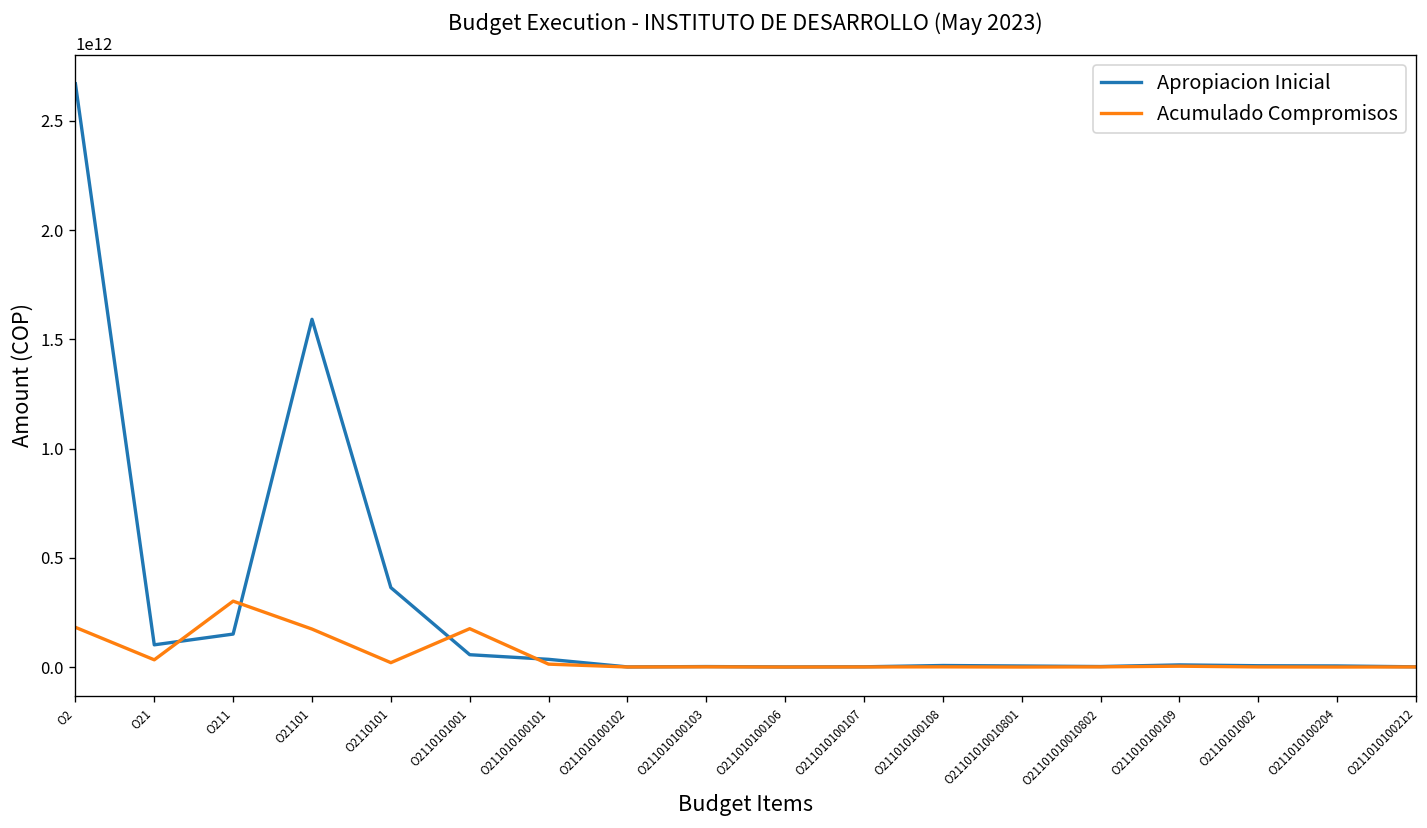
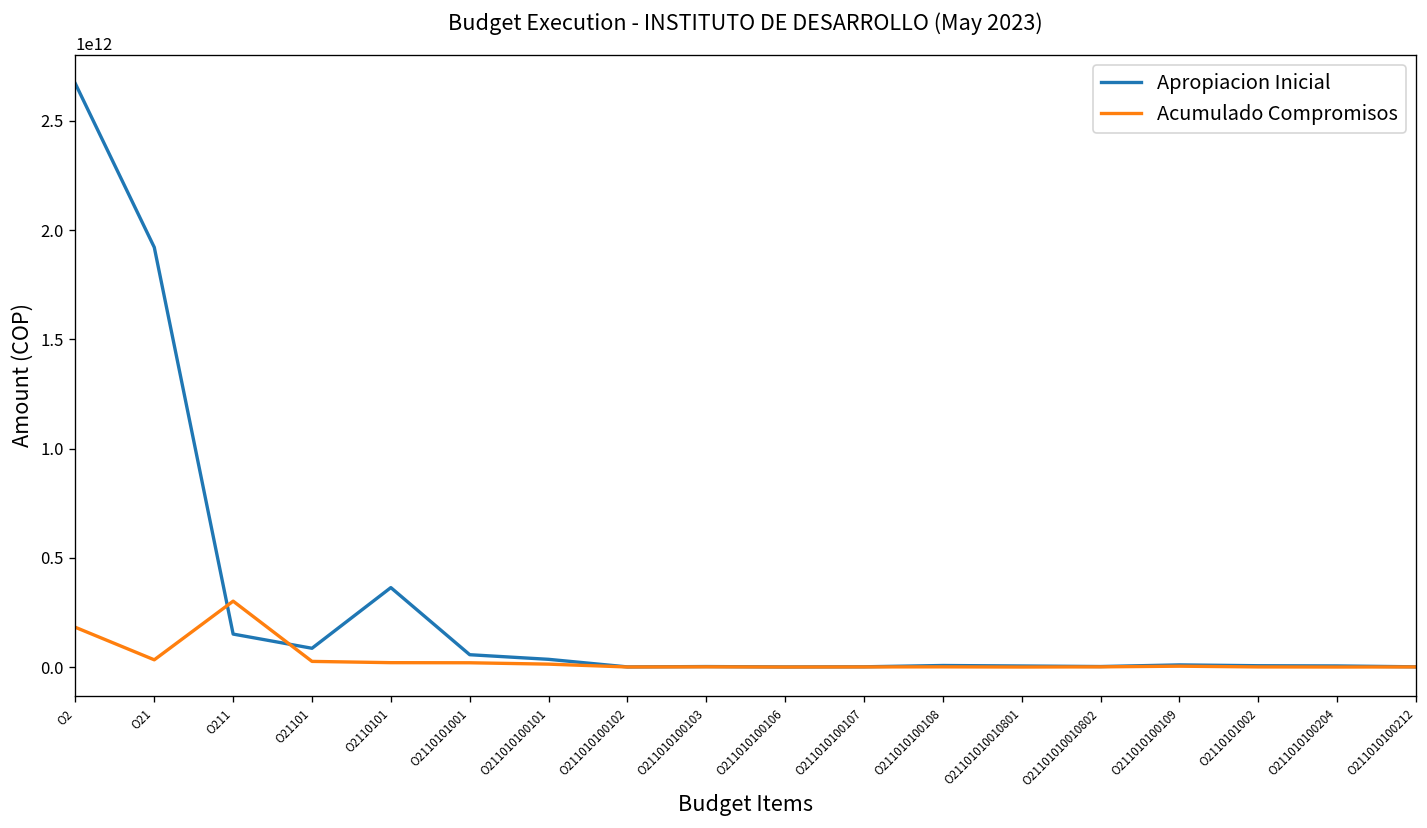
  {
    "Apropiacion Inicial": {
      "O2": 2670000000000,
-     "O21": 100000000000,
+     "O21": 1920000000000,
      "O211": 150000000000,
-     "O21101": 1590000000000,
+     "O21101": 90000000000,
      "O2110101": 360000000000,
      "O2110101001": 60000000000,
      "O211010100101": 40000000000
    },
    "Acumulado Compromisos": {
      "O2": 180000000000,
      "O21": 30000000000,
      "O211": 300000000000,
-     "O21101": 170000000000,
+     "O21101": 30000000000,
      "O2110101": 20000000000,
-     "O2110101001": 180000000000,
+     "O2110101001": 20000000000,
      "O211010100101": 10000000000
    }
  }
